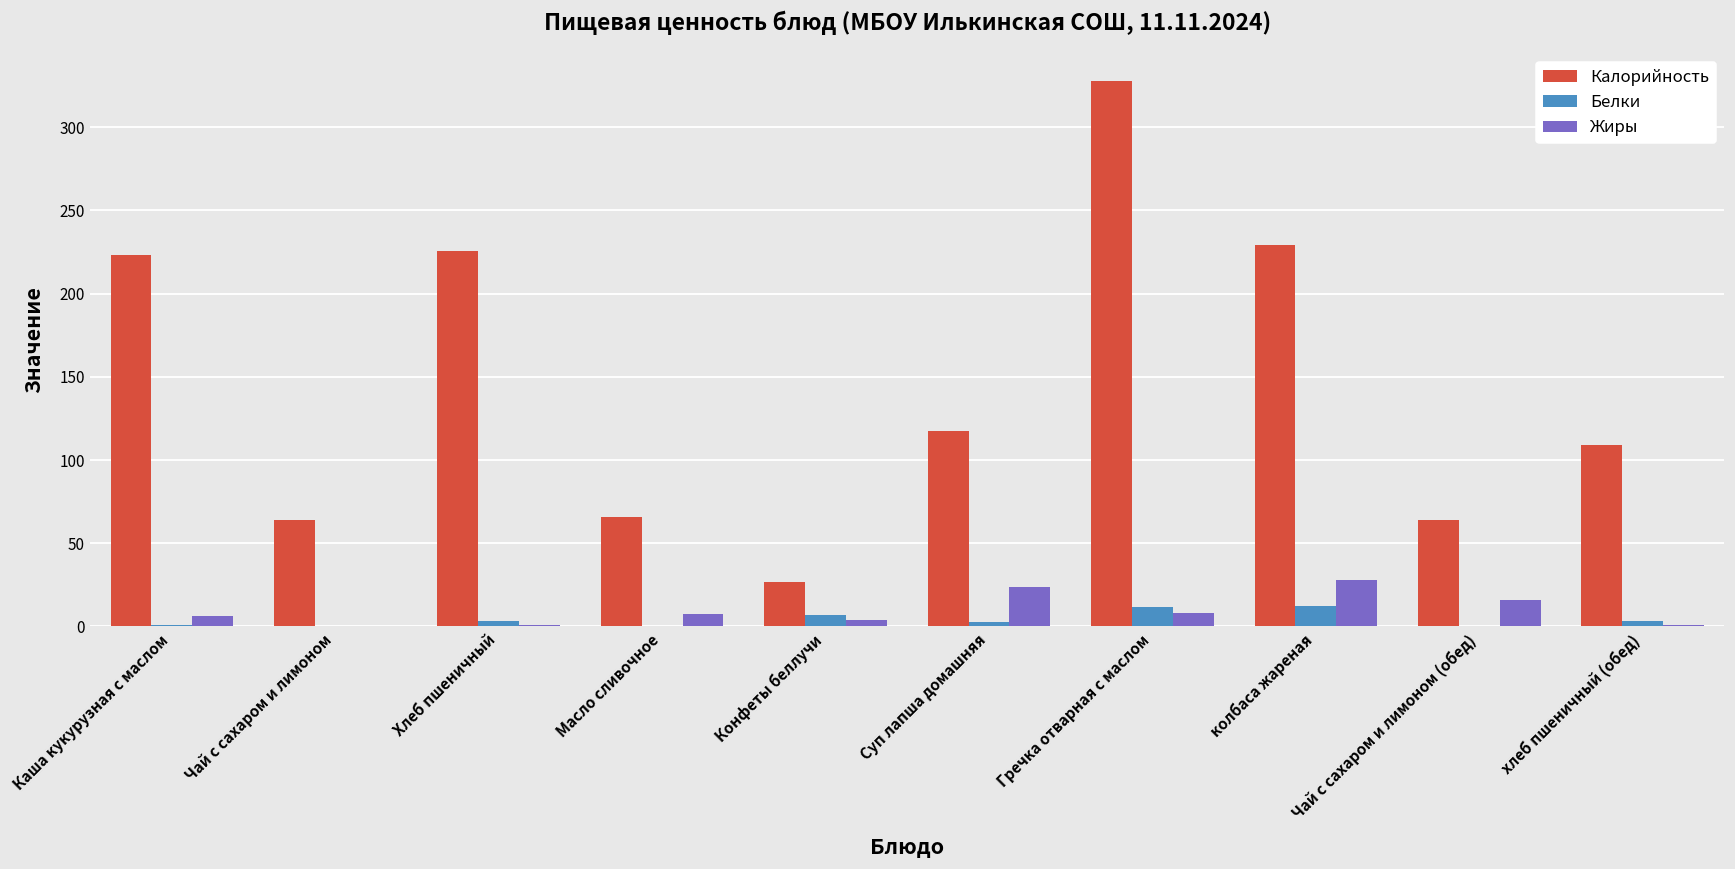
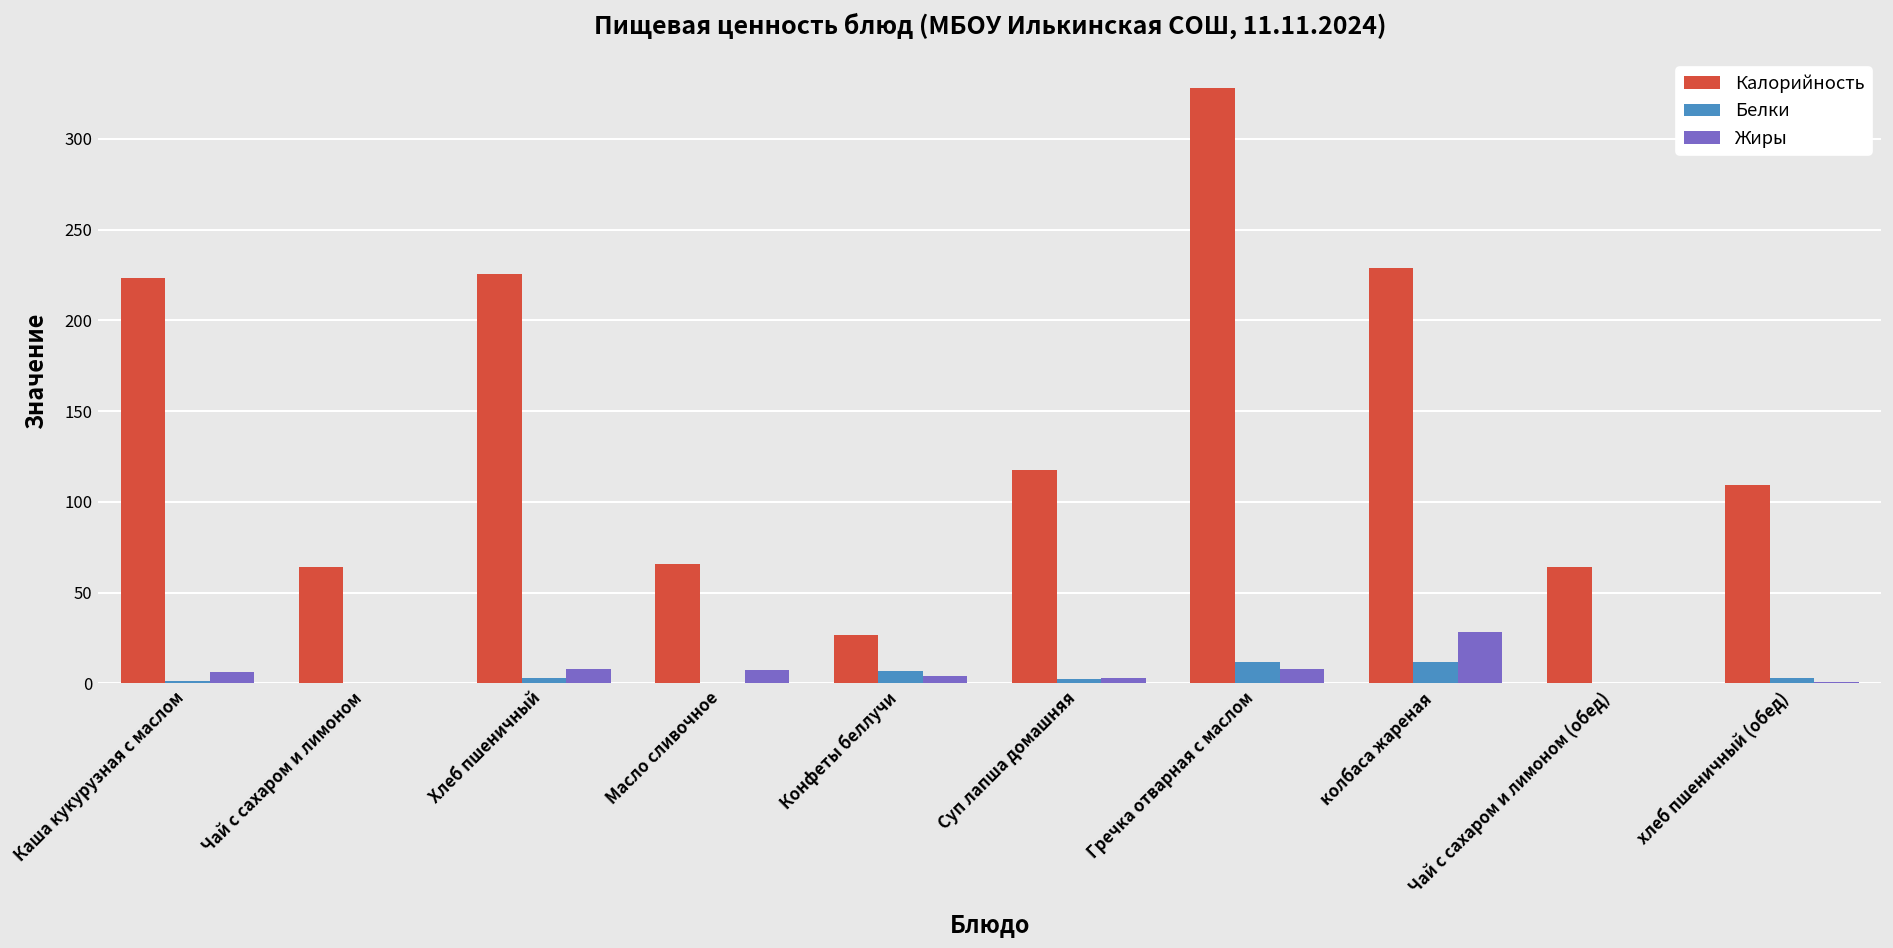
  {
    "Калорийность": {
      "Каша кукурузная с маслом": 224,
      "Чай с сахаром и лимоном": 64,
      "Хлеб пшеничный": 226,
      "Масло сливочное": 66,
      "Конфеты беллучи": 27,
      "Суп лапша домашняя": 118,
      "Гречка отварная с маслом": 328,
      "колбаса жареная": 229,
      "Чай с сахаром и лимоном (обед)": 64,
      "хлеб пшеничный (обед)": 109
    },
    "Белки": {
      "Хлеб пшеничный": 3,
      "Конфеты беллучи": 7,
      "Суп лапша домашняя": 3,
      "Гречка отварная с маслом": 12,
      "колбаса жареная": 12,
      "хлеб пшеничный (обед)": 3
    },
    "Жиры": {
      "Каша кукурузная с маслом": 6,
-     "Хлеб пшеничный": 1,
+     "Хлеб пшеничный": 8,
      "Масло сливочное": 7,
      "Конфеты беллучи": 4,
-     "Суп лапша домашняя": 24,
+     "Суп лапша домашняя": 3,
      "Гречка отварная с маслом": 8,
      "колбаса жареная": 28,
-     "Чай с сахаром и лимоном (обед)": 16
+     "Чай с сахаром и лимоном (обед)": 0
    }
  }
